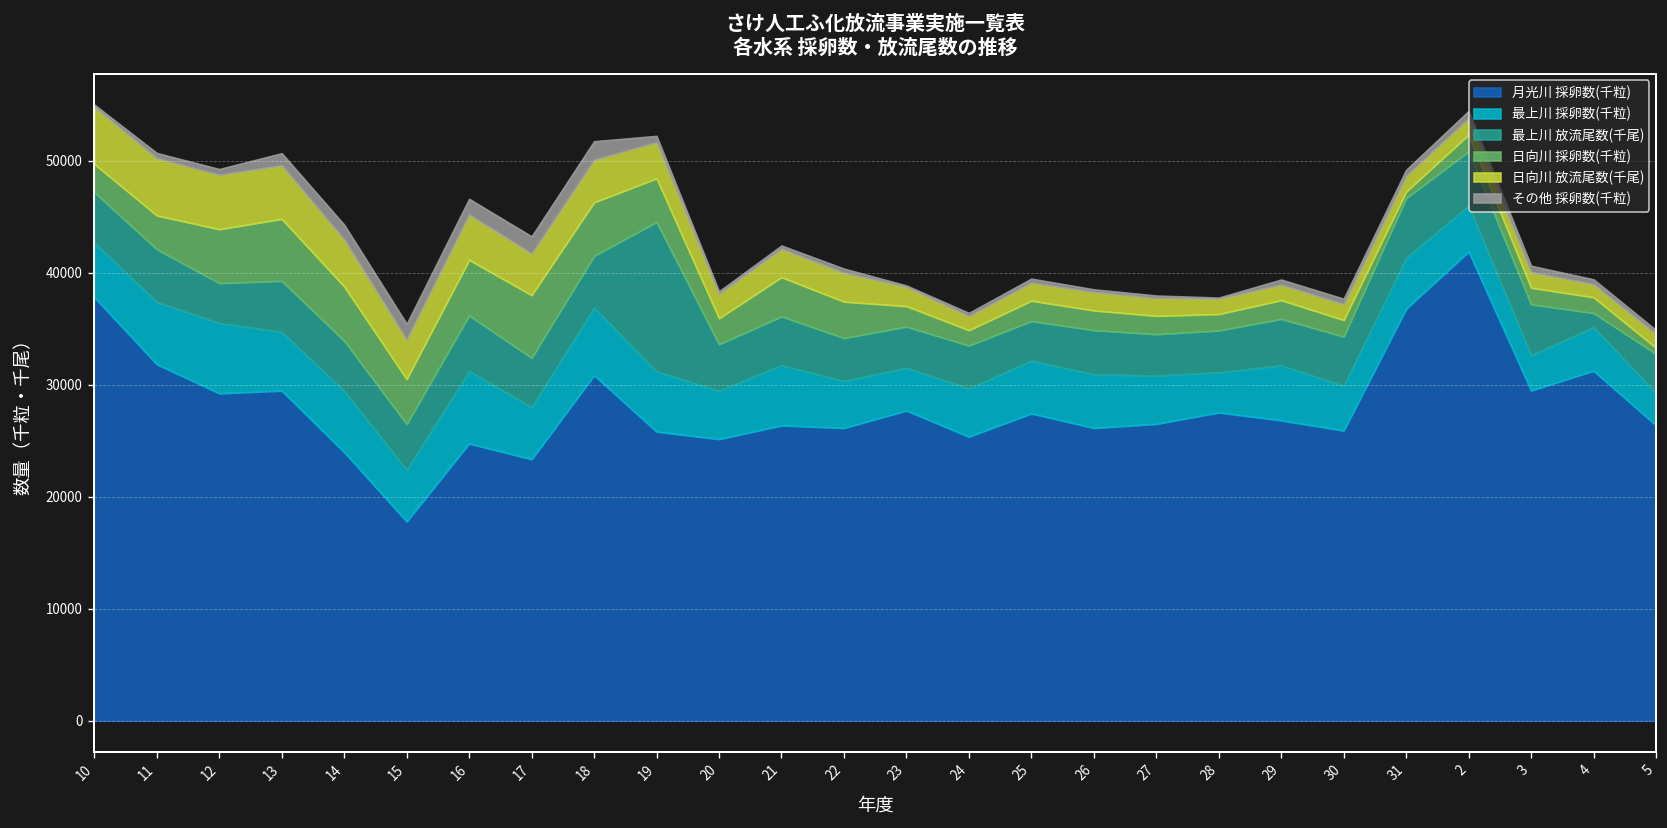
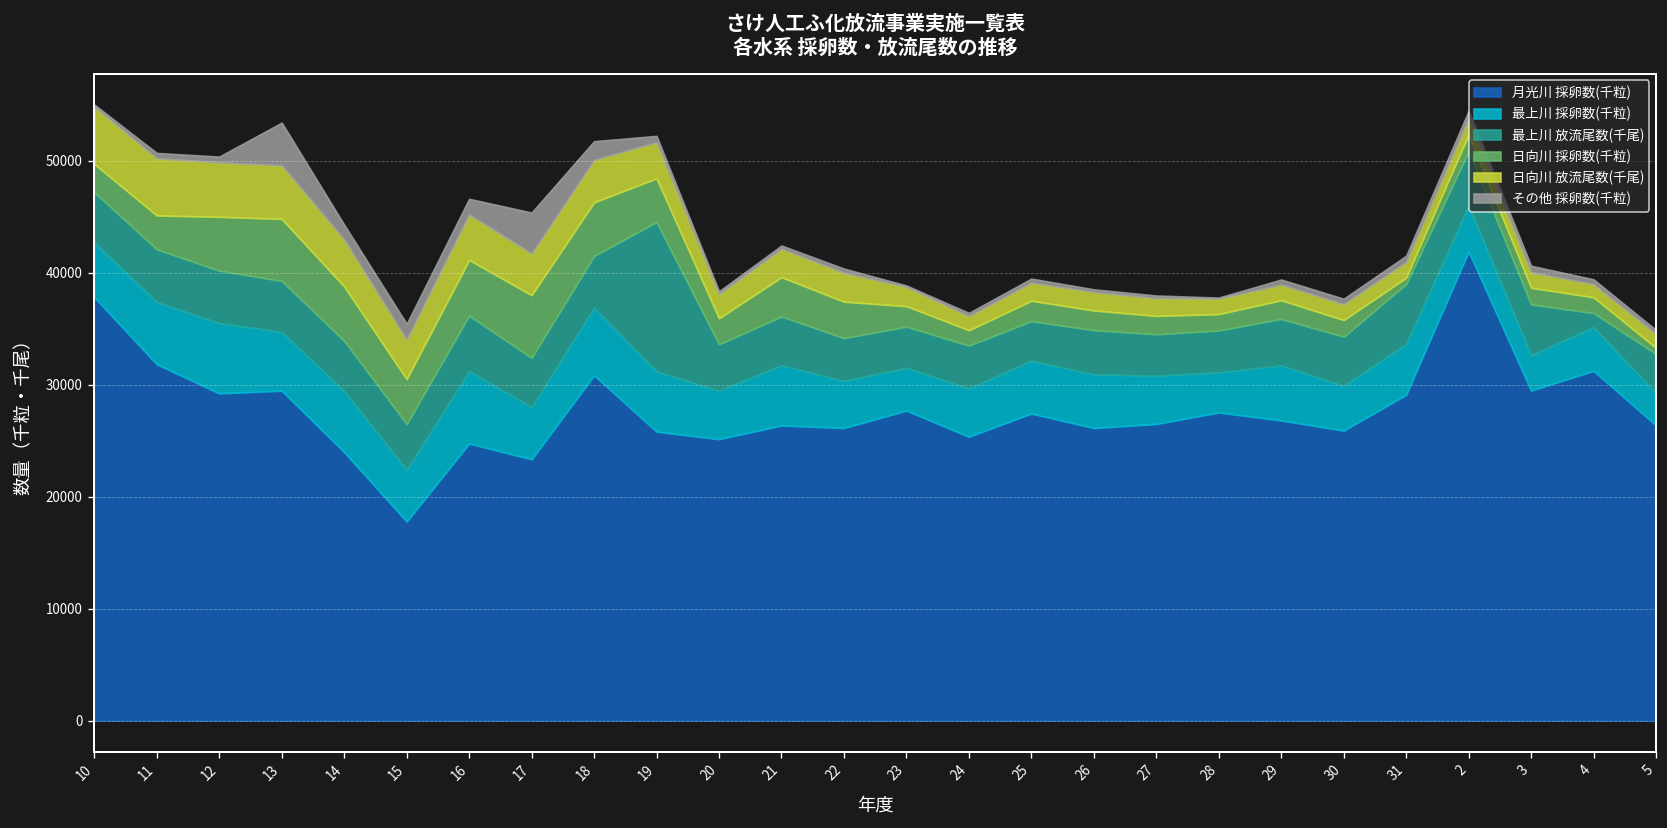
  {
    "月光川 採卵数(千粒)": {
      "10": 38000,
      "11": 32000,
      "12": 29000,
      "13": 29000,
      "14": 24000,
      "15": 18000,
      "16": 25000,
      "17": 23000,
      "18": 31000,
      "19": 26000,
      "20": 25000,
      "21": 26000,
      "22": 26000,
      "23": 28000,
      "24": 25000,
      "25": 27000,
      "26": 26000,
      "27": 27000,
      "28": 28000,
      "29": 27000,
      "30": 26000,
-     "31": 37000,
+     "31": 29000,
      "2": 42000,
      "3": 29000,
      "4": 31000,
      "5": 26000
    },
    "最上川 採卵数(千粒)": {
      "10": 5000,
      "11": 6000,
      "12": 6000,
      "13": 5000,
      "14": 5000,
      "15": 5000,
      "16": 6000,
      "17": 5000,
      "18": 6000,
      "19": 5000,
      "20": 4000,
      "21": 5000,
      "22": 4000,
      "23": 4000,
      "24": 4000,
      "25": 5000,
      "26": 5000,
      "27": 4000,
      "28": 4000,
      "29": 5000,
      "30": 4000,
      "31": 5000,
      "2": 4000,
      "3": 3000,
      "4": 4000,
      "5": 3000
    },
    "最上川 放流尾数(千尾)": {
      "10": 5000,
      "11": 5000,
-     "12": 4000,
+     "12": 5000,
      "13": 5000,
      "14": 4000,
      "15": 4000,
      "16": 5000,
      "17": 4000,
      "18": 5000,
      "19": 13000,
      "20": 4000,
      "21": 4000,
      "22": 4000,
      "23": 4000,
      "24": 4000,
      "25": 4000,
      "26": 4000,
      "27": 4000,
      "28": 4000,
      "29": 4000,
      "30": 4000,
      "31": 5000,
      "2": 5000,
      "3": 5000,
      "4": 1000,
      "5": 3000
    },
    "日向川 採卵数(千粒)": {
      "10": 3000,
      "11": 3000,
      "12": 5000,
      "13": 6000,
      "14": 5000,
      "15": 4000,
      "16": 5000,
      "17": 6000,
      "18": 5000,
      "19": 4000,
      "20": 2000,
      "21": 4000,
      "22": 3000,
      "23": 2000,
      "24": 1000,
      "25": 2000,
      "26": 2000,
      "27": 2000,
      "28": 1000,
      "29": 2000,
      "30": 1000,
      "31": 1000,
      "2": 2000,
      "3": 1000,
      "4": 1000,
      "5": 1000
    },
    "日向川 放流尾数(千尾)": {
      "11": 5000,
      "12": 5000,
      "13": 5000,
      "14": 4000,
      "15": 4000,
      "16": 4000,
      "17": 4000,
      "18": 4000,
      "19": 3000,
      "21": 3000,
      "22": 3000,
      "24": 1000,
      "25": 2000,
      "29": 1000,
      "30": 1000,
      "31": 1000,
      "2": 1000,
      "3": 1000,
      "4": 1000,
      "5": 1000
    },
    "その他 採卵数(千粒)": {
      "11": 0,
      "12": 1000,
-     "13": 1000,
+     "13": 4000,
      "14": 1000,
      "15": 1000,
      "16": 1000,
-     "17": 2000,
+     "17": 4000,
      "18": 2000,
      "19": 1000,
      "21": 0,
      "22": 0,
      "24": 0,
      "25": 0,
      "29": 0,
      "30": 0,
      "31": 1000,
      "2": 1000,
      "3": 1000,
      "4": 0,
      "5": 0
    }
  }
